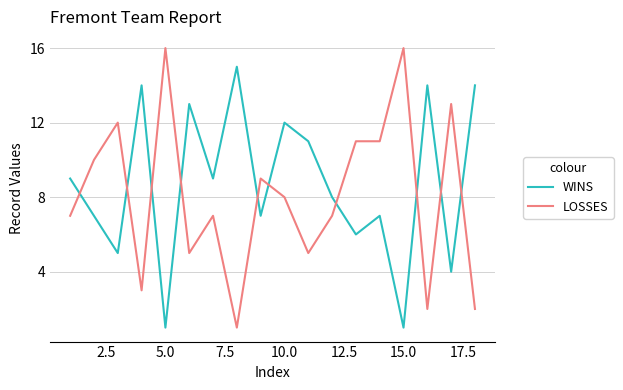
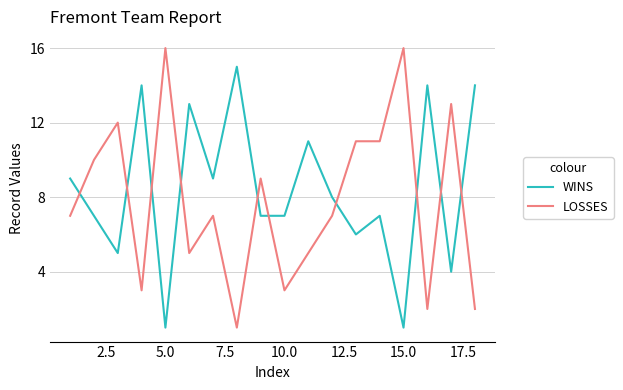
  {
    "WINS": {
      "5.0": 1,
-     "10.0": 12,
+     "10.0": 7,
      "15.0": 1
    },
    "LOSSES": {
      "5.0": 16,
-     "10.0": 8,
+     "10.0": 3,
      "15.0": 16
    }
  }
